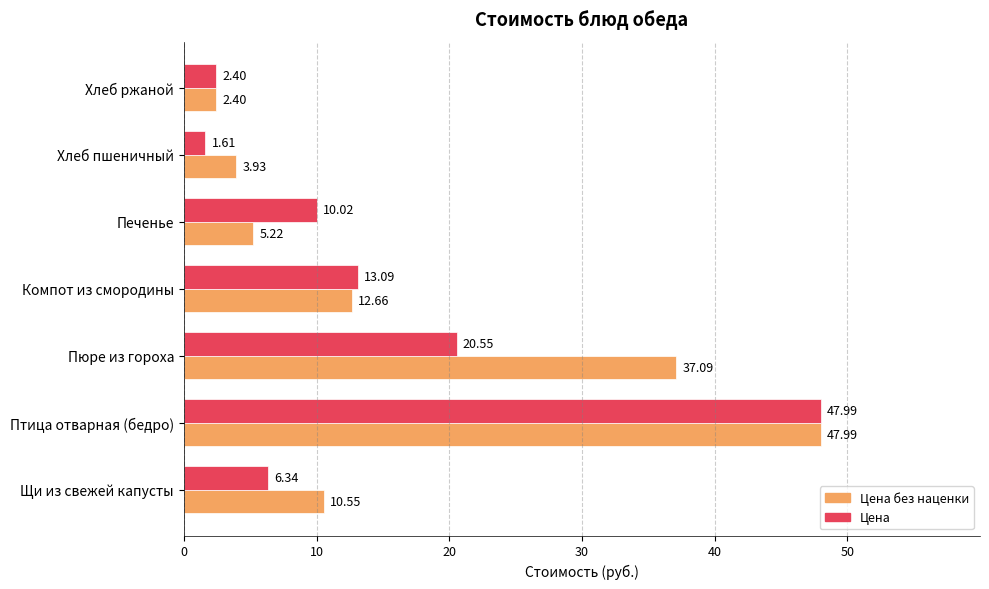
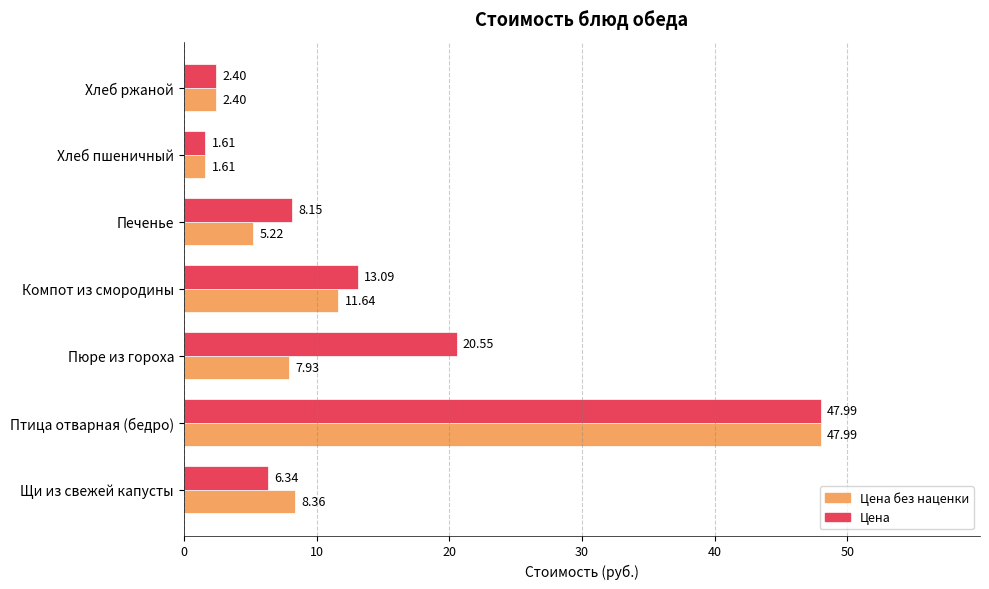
  {
    "Цена без наценки": {
      "Хлеб ржаной": 2.40,
-     "Хлеб пшеничный": 3.93,
+     "Хлеб пшеничный": 1.61,
      "Печенье": 5.22,
-     "Компот из смородины": 12.66,
-     "Пюре из гороха": 37.09,
+     "Компот из смородины": 11.64,
+     "Пюре из гороха": 7.93,
      "Птица отварная (бедро)": 47.99,
-     "Щи из свежей капусты": 10.55
+     "Щи из свежей капусты": 8.36
    },
    "Цена": {
      "Хлеб ржаной": 2.40,
      "Хлеб пшеничный": 1.61,
-     "Печенье": 10.02,
+     "Печенье": 8.15,
      "Компот из смородины": 13.09,
      "Пюре из гороха": 20.55,
      "Птица отварная (бедро)": 47.99,
      "Щи из свежей капусты": 6.34
    }
  }
